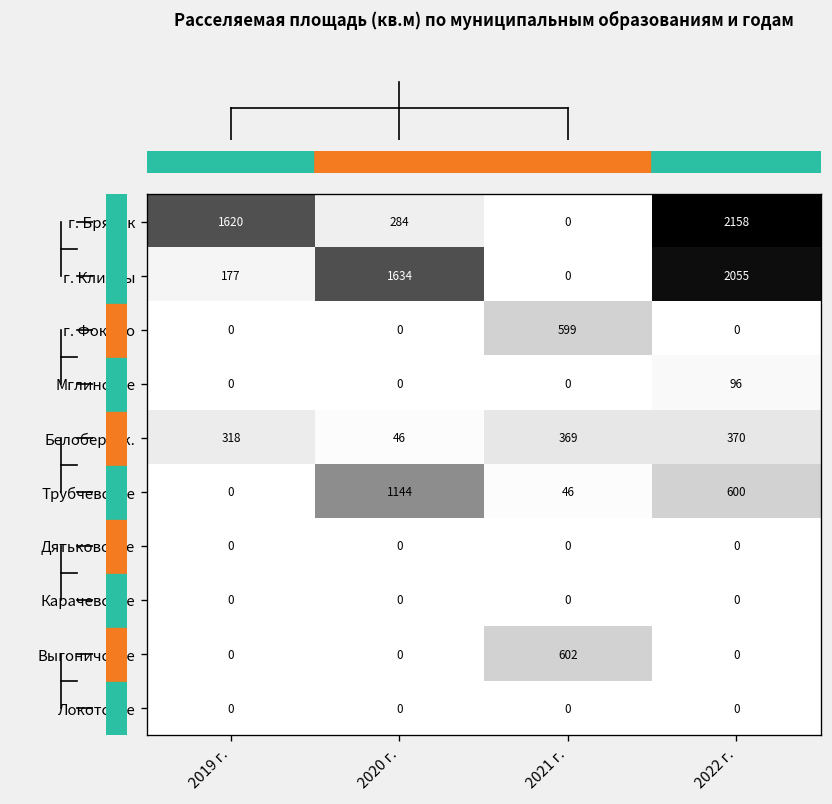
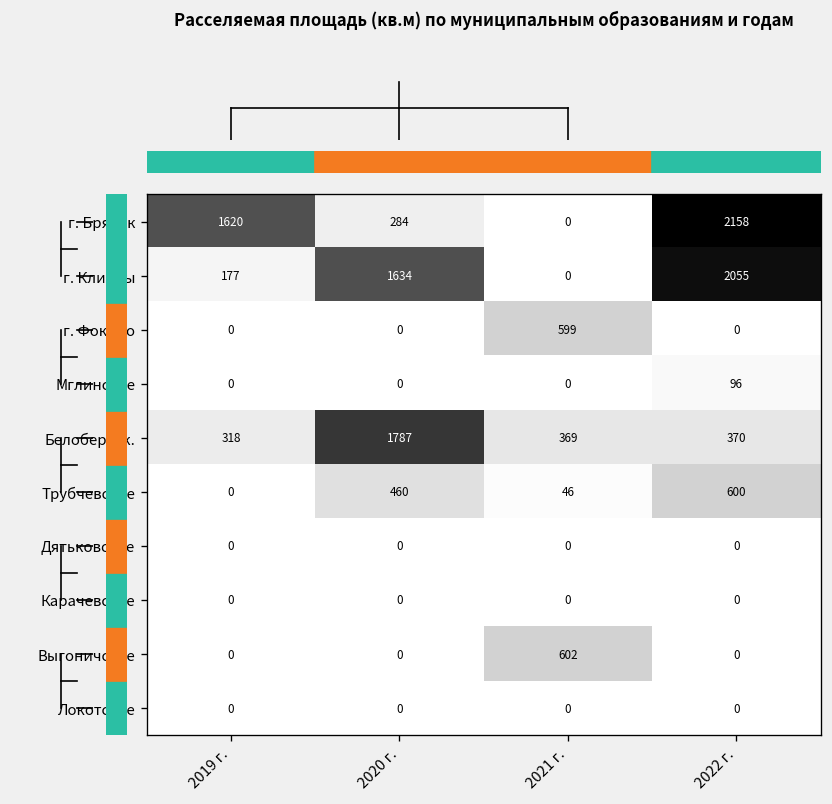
  {
    "г. Брянск": {
      "2019 г.": 1620,
      "2020 г.": 284,
      "2021 г.": 0,
      "2022 г.": 2158
    },
    "г. Клинцы": {
      "2019 г.": 177,
      "2020 г.": 1634,
      "2021 г.": 0,
      "2022 г.": 2055
    },
    "г. Фокино": {
      "2019 г.": 0,
      "2020 г.": 0,
      "2021 г.": 599,
      "2022 г.": 0
    },
    "Мглинское": {
      "2019 г.": 0,
      "2020 г.": 0,
      "2021 г.": 0,
      "2022 г.": 96
    },
    "Белоберезк.": {
      "2019 г.": 318,
-     "2020 г.": 46,
+     "2020 г.": 1787,
      "2021 г.": 369,
      "2022 г.": 370
    },
    "Трубчевское": {
      "2019 г.": 0,
-     "2020 г.": 1144,
+     "2020 г.": 460,
      "2021 г.": 46,
      "2022 г.": 600
    },
    "Дятьковское": {
      "2019 г.": 0,
      "2020 г.": 0,
      "2021 г.": 0,
      "2022 г.": 0
    },
    "Карачевское": {
      "2019 г.": 0,
      "2020 г.": 0,
      "2021 г.": 0,
      "2022 г.": 0
    },
    "Выгоничское": {
      "2019 г.": 0,
      "2020 г.": 0,
      "2021 г.": 602,
      "2022 г.": 0
    },
    "Локотское": {
      "2019 г.": 0,
      "2020 г.": 0,
      "2021 г.": 0,
      "2022 г.": 0
    }
  }
